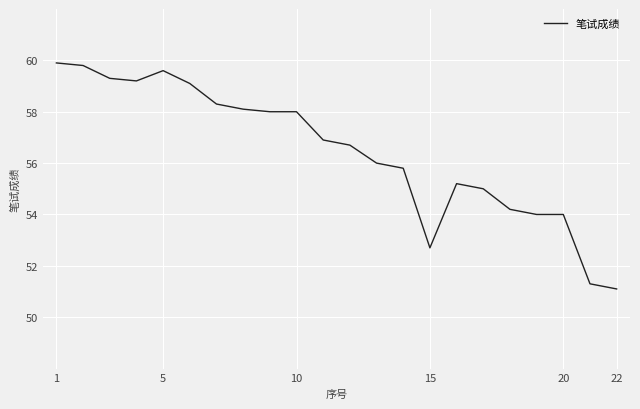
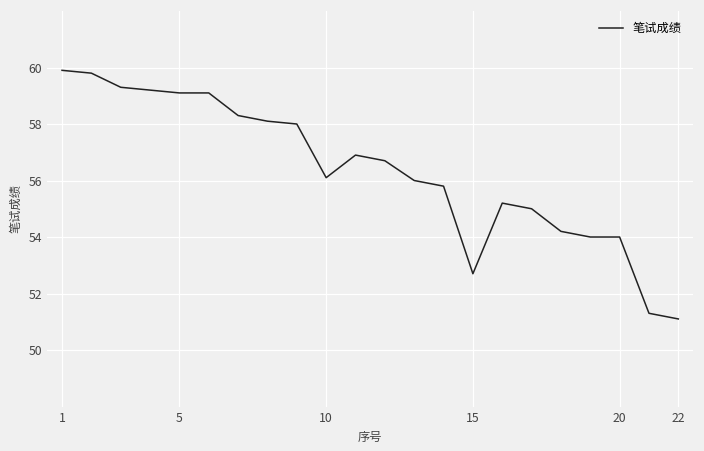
  {
    "1": 59.9,
-   "5": 59.6,
-   "10": 58.0,
+   "5": 59.1,
+   "10": 56.1,
    "15": 52.7,
    "20": 54.0,
    "22": 51.1
  }
